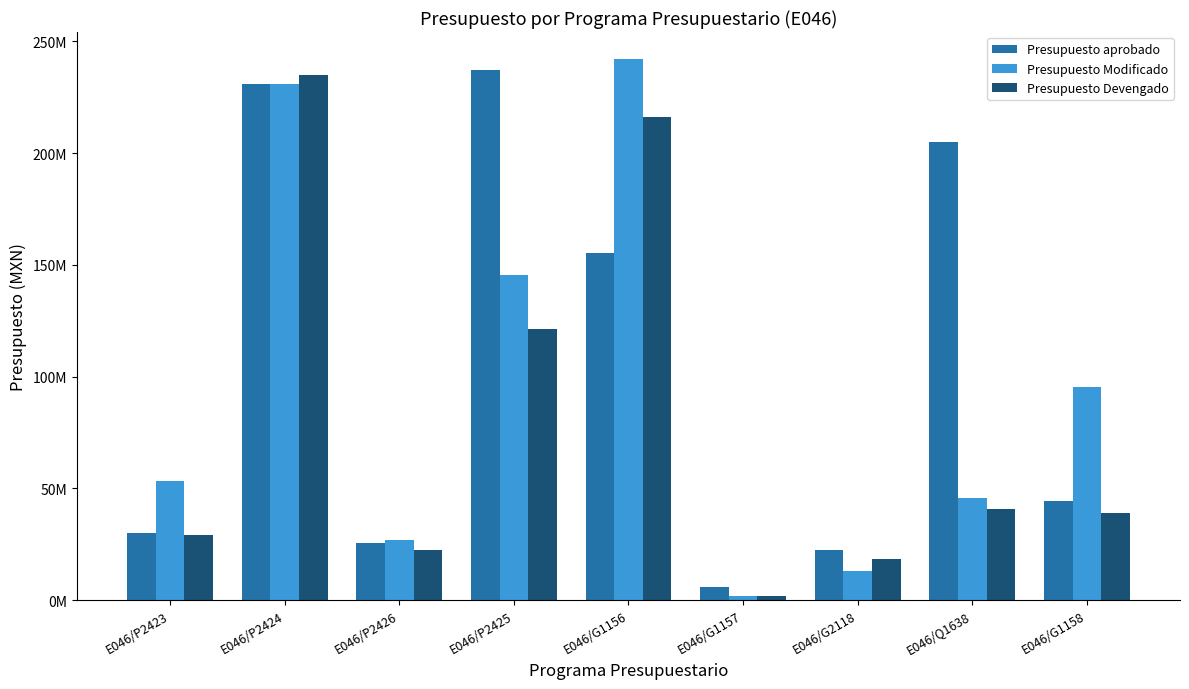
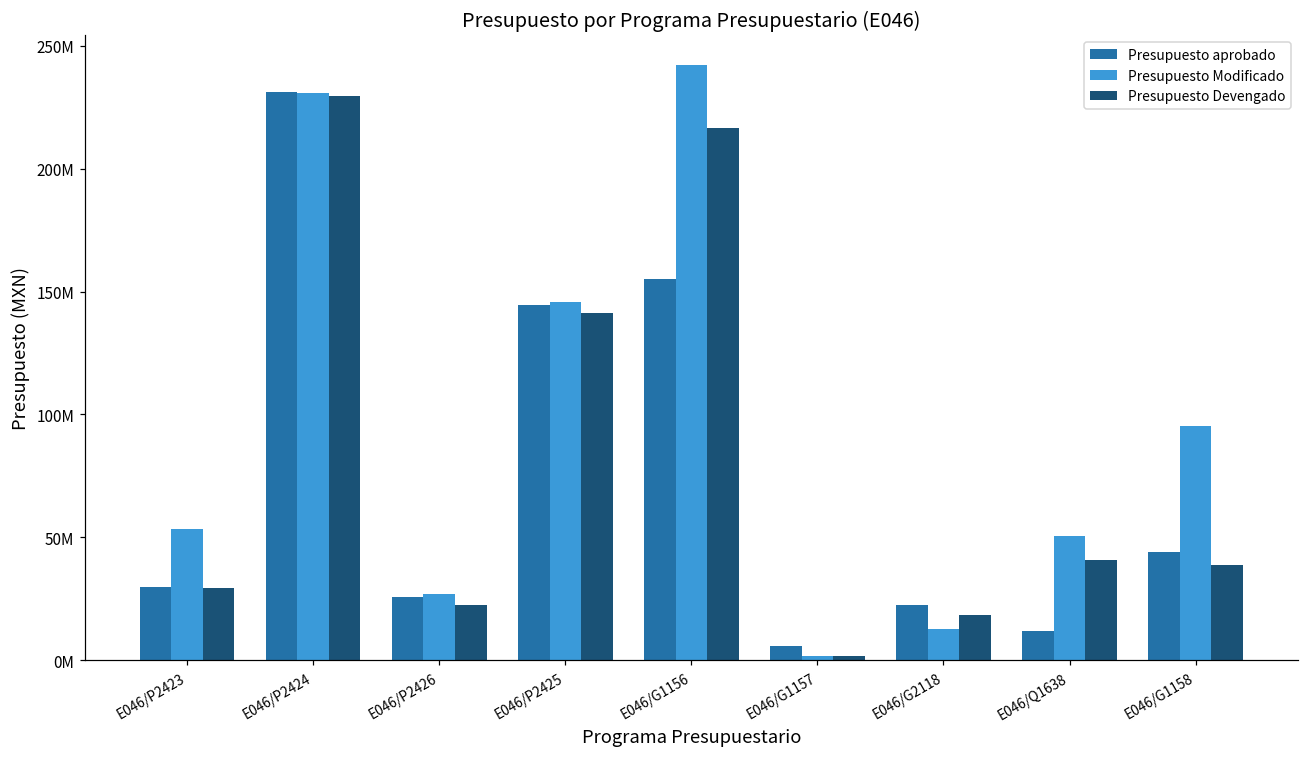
  {
    "Presupuesto aprobado": {
      "E046/P2423": 30000000,
      "E046/P2424": 231000000,
      "E046/P2426": 26000000,
-     "E046/P2425": 237000000,
+     "E046/P2425": 144000000,
      "E046/G1156": 155000000,
      "E046/G1157": 6000000,
      "E046/G2118": 22000000,
-     "E046/Q1638": 205000000,
+     "E046/Q1638": 12000000,
      "E046/G1158": 44000000
    },
    "Presupuesto Modificado": {
      "E046/P2423": 53000000,
      "E046/P2424": 231000000,
      "E046/P2426": 27000000,
      "E046/P2425": 146000000,
      "E046/G1156": 242000000,
      "E046/G1157": 2000000,
      "E046/G2118": 13000000,
-     "E046/Q1638": 46000000,
+     "E046/Q1638": 50000000,
      "E046/G1158": 95000000
    },
    "Presupuesto Devengado": {
      "E046/P2423": 29000000,
-     "E046/P2424": 235000000,
+     "E046/P2424": 230000000,
      "E046/P2426": 22000000,
-     "E046/P2425": 121000000,
+     "E046/P2425": 141000000,
      "E046/G1156": 216000000,
      "E046/G1157": 2000000,
      "E046/G2118": 19000000,
      "E046/Q1638": 41000000,
      "E046/G1158": 39000000
    }
  }
